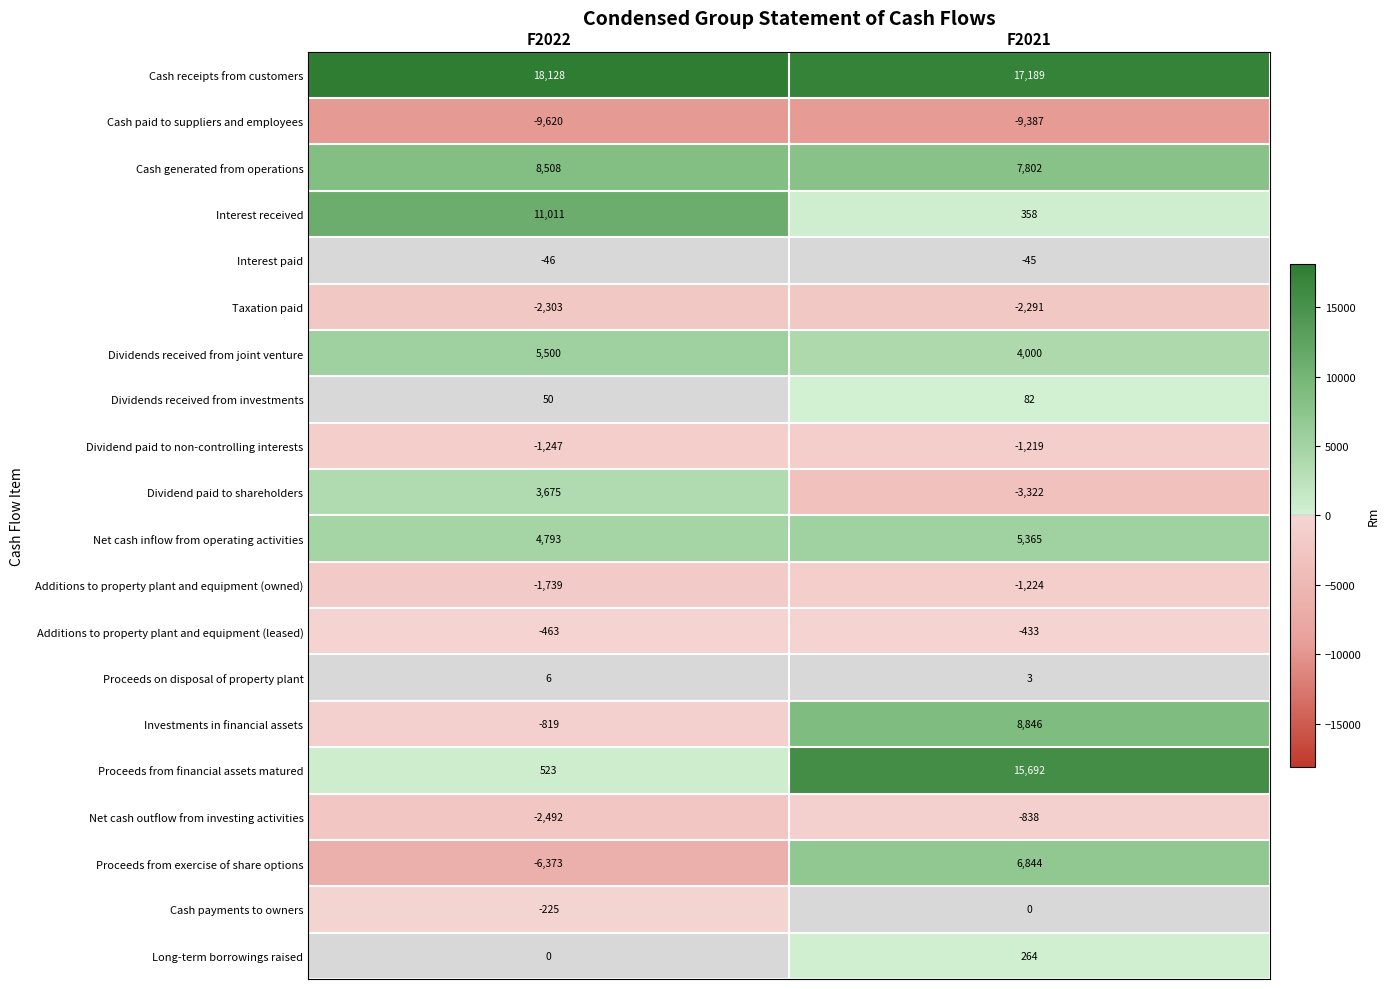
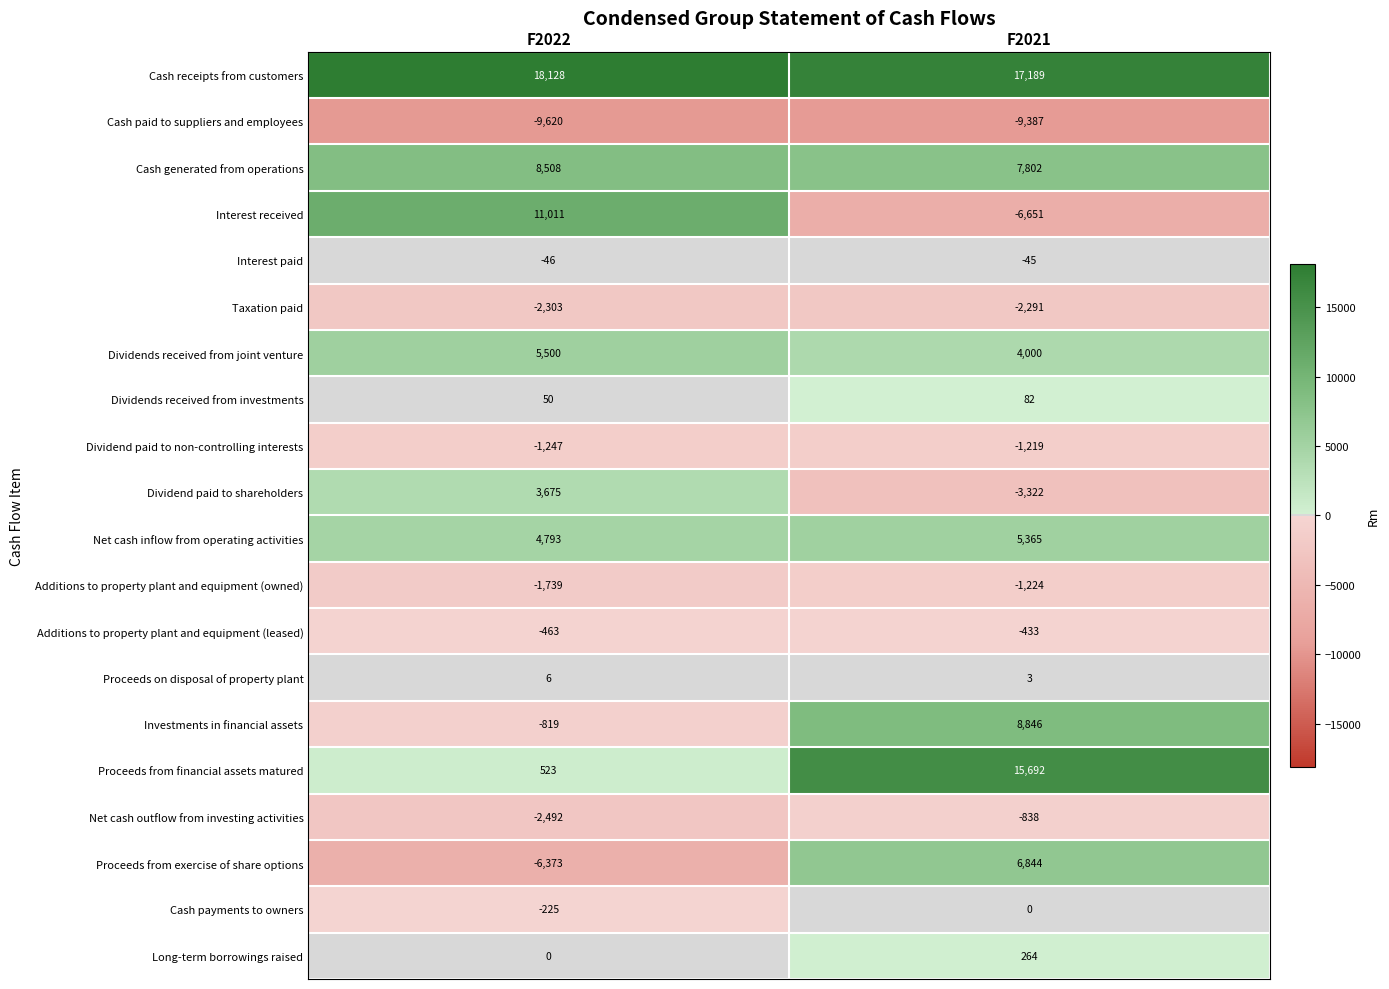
  {
    "Cash receipts from customers": {
      "F2022": "18,128",
      "F2021": "17,189"
    },
    "Cash paid to suppliers and employees": {
      "F2022": "-9,620",
      "F2021": "-9,387"
    },
    "Cash generated from operations": {
      "F2022": "8,508",
      "F2021": "7,802"
    },
    "Interest received": {
      "F2022": "11,011",
-     "F2021": "358"
+     "F2021": "-6,651"
    },
    "Interest paid": {
      "F2022": "-46",
      "F2021": "-45"
    },
    "Taxation paid": {
      "F2022": "-2,303",
      "F2021": "-2,291"
    },
    "Dividends received from joint venture": {
      "F2022": "5,500",
      "F2021": "4,000"
    },
    "Dividends received from investments": {
      "F2022": "50",
      "F2021": "82"
    },
    "Dividend paid to non-controlling interests": {
      "F2022": "-1,247",
      "F2021": "-1,219"
    },
    "Dividend paid to shareholders": {
      "F2022": "3,675",
      "F2021": "-3,322"
    },
    "Net cash inflow from operating activities": {
      "F2022": "4,793",
      "F2021": "5,365"
    },
    "Additions to property plant and equipment (owned)": {
      "F2022": "-1,739",
      "F2021": "-1,224"
    },
    "Additions to property plant and equipment (leased)": {
      "F2022": "-463",
      "F2021": "-433"
    },
    "Proceeds on disposal of property plant": {
      "F2022": "6",
      "F2021": "3"
    },
    "Investments in financial assets": {
      "F2022": "-819",
      "F2021": "8,846"
    },
    "Proceeds from financial assets matured": {
      "F2022": "523",
      "F2021": "15,692"
    },
    "Net cash outflow from investing activities": {
      "F2022": "-2,492",
      "F2021": "-838"
    },
    "Proceeds from exercise of share options": {
      "F2022": "-6,373",
      "F2021": "6,844"
    },
    "Cash payments to owners": {
      "F2022": "-225",
      "F2021": "0"
    },
    "Long-term borrowings raised": {
      "F2022": "0",
      "F2021": "264"
    }
  }
